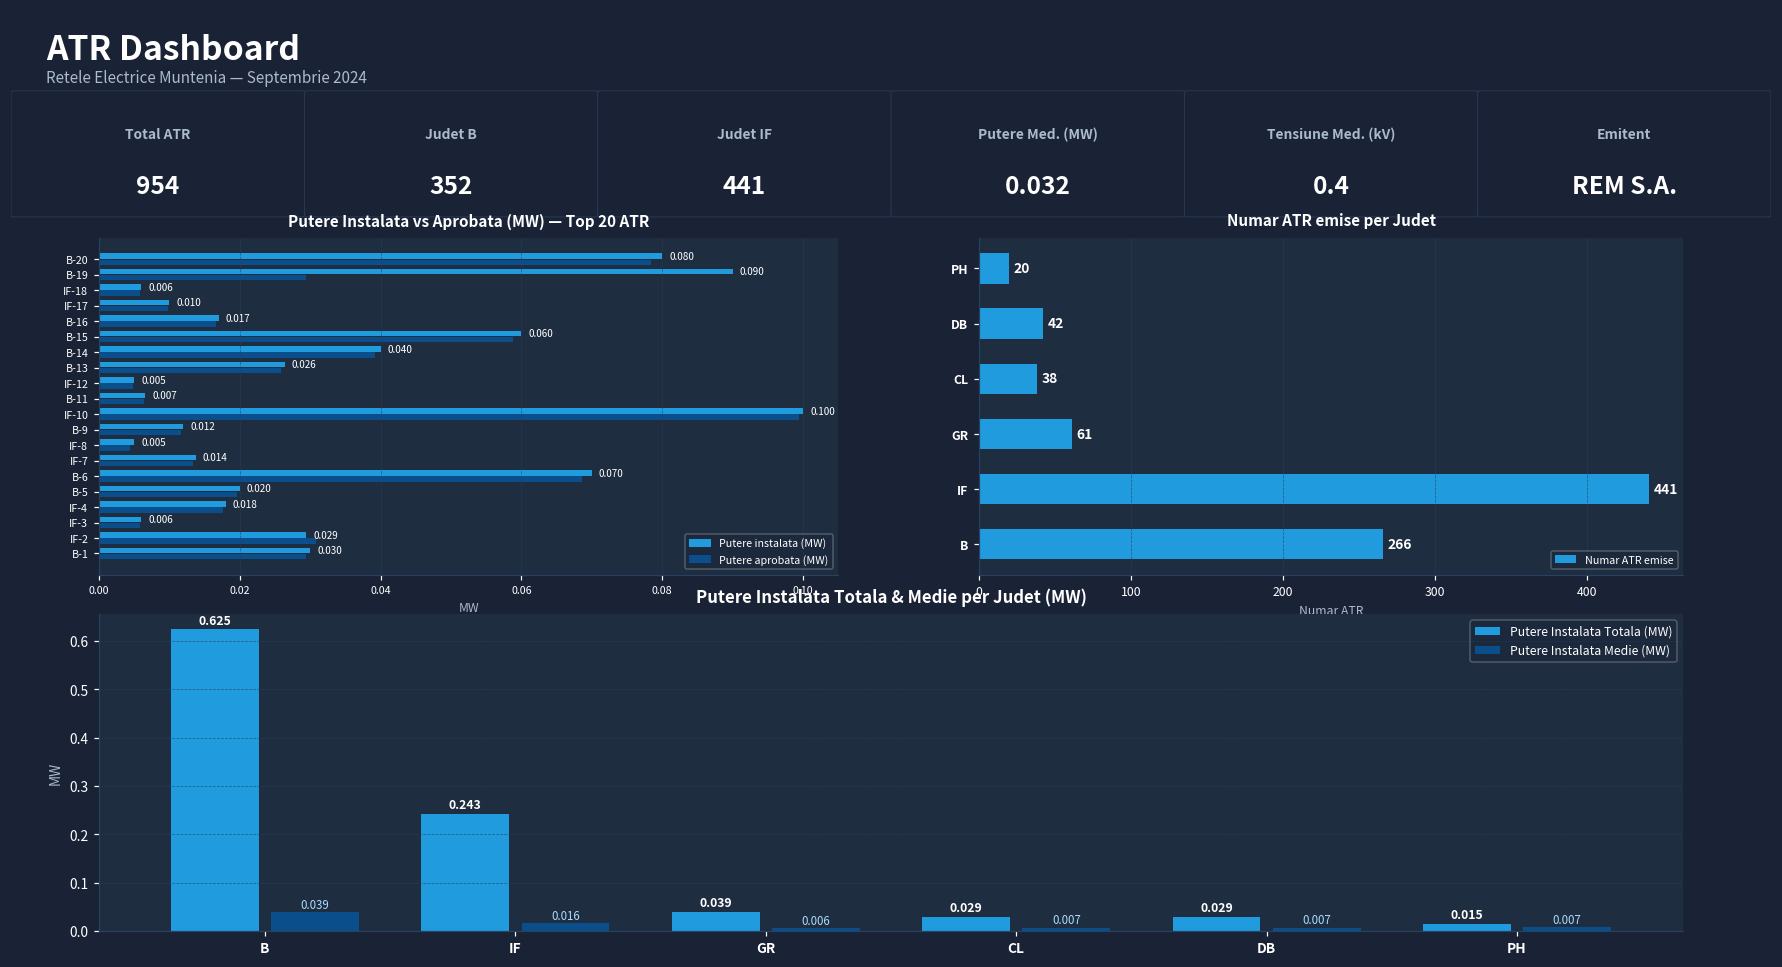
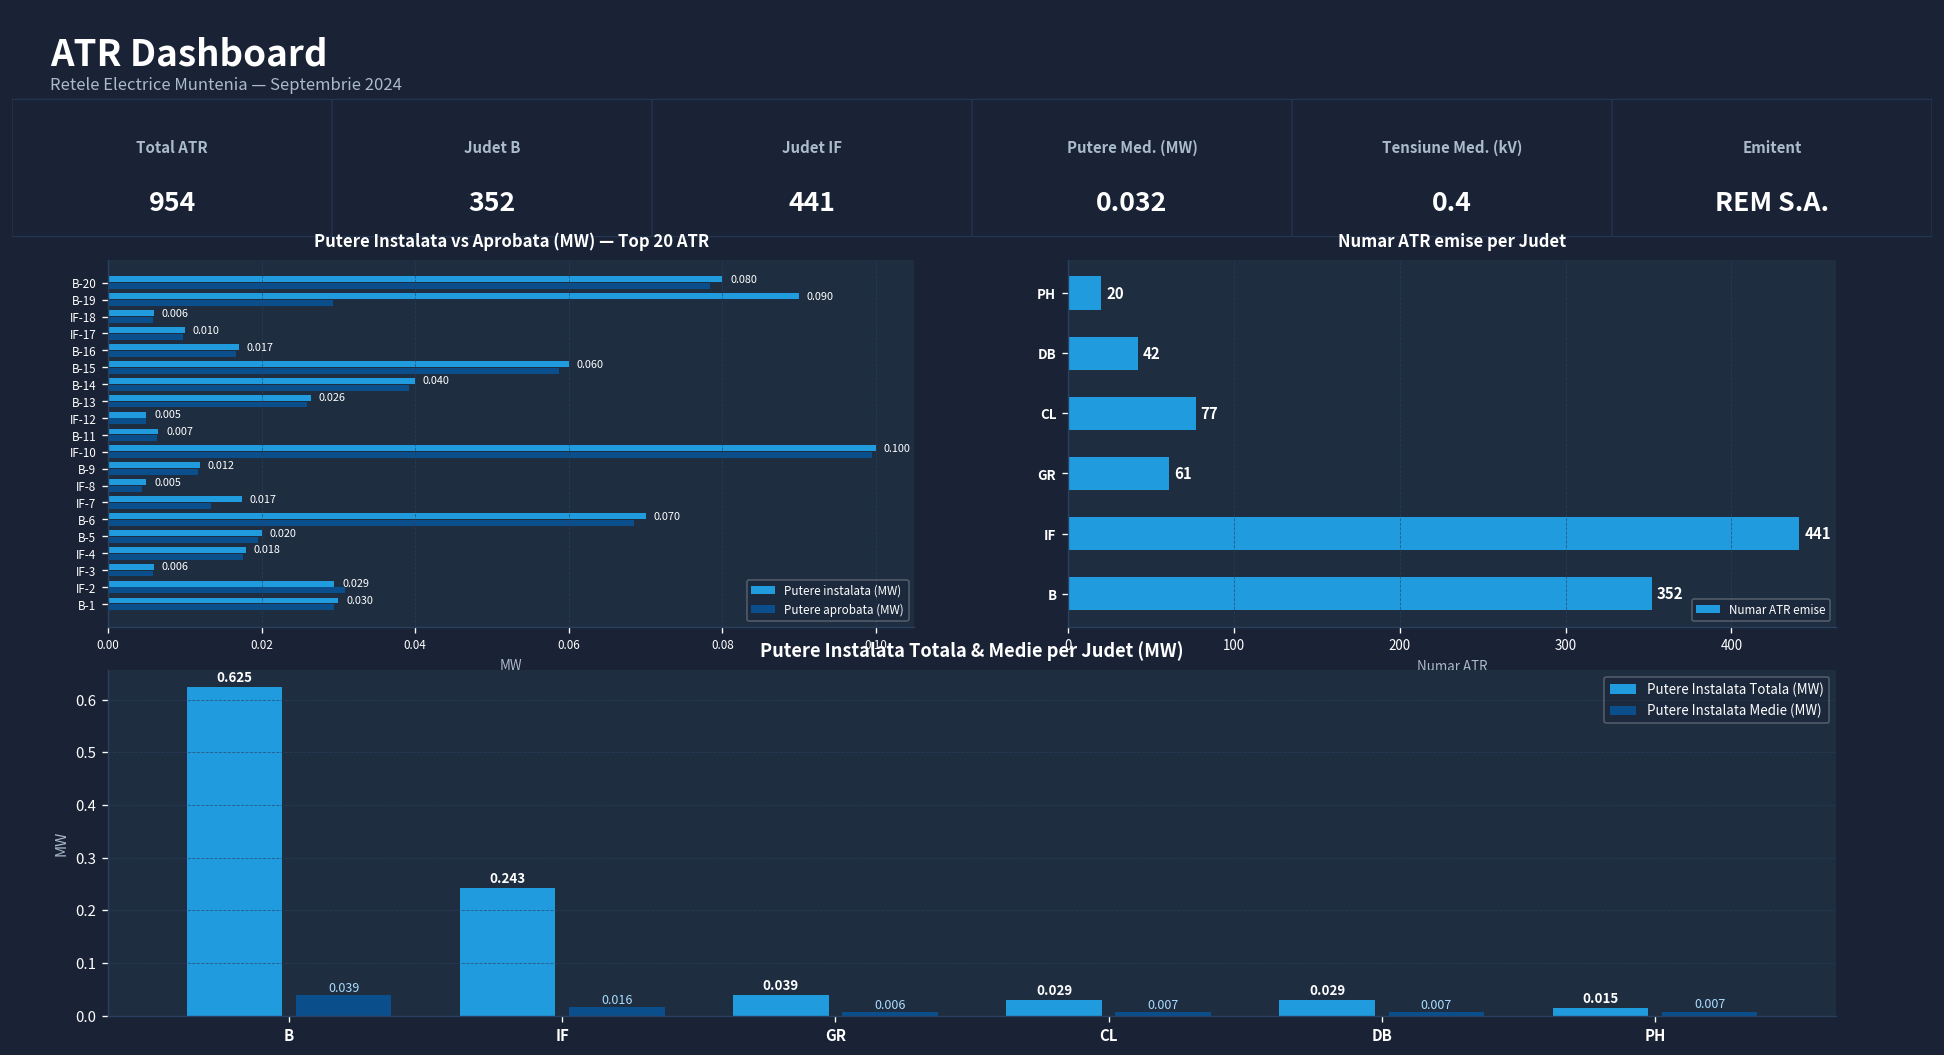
  {
    "Putere Instalata vs Aprobata (MW) — Top 20 ATR": {
      "Putere instalata (MW)": {
        "B-20": 0.080,
        "B-19": 0.090,
        "IF-18": 0.006,
        "IF-17": 0.010,
        "B-16": 0.017,
        "B-15": 0.060,
        "B-14": 0.040,
        "B-13": 0.026,
        "IF-12": 0.005,
        "B-11": 0.007,
        "IF-10": 0.100,
        "B-9": 0.012,
        "IF-8": 0.005,
-       "IF-7": 0.014,
+       "IF-7": 0.017,
        "B-6": 0.070,
        "B-5": 0.020,
        "IF-4": 0.018,
        "IF-3": 0.006,
        "IF-2": 0.029,
        "B-1": 0.030
      },
      "Putere aprobata (MW)": {
        "B-20": 0.078,
        "B-19": 0.029,
        "B-15": 0.059,
        "B-14": 0.039,
        "B-11": 0.006,
        "IF-10": 0.099,
        "IF-8": 0.004,
        "IF-7": 0.013,
        "B-6": 0.069
      }
    },
    "Numar ATR emise per Judet": {
      "PH": 20,
      "DB": 42,
-     "CL": 38,
+     "CL": 77,
      "GR": 61,
      "IF": 441,
-     "B": 266
+     "B": 352
    },
    "Putere Instalata Totala & Medie per Judet (MW)": {
      "Putere Instalata Totala (MW)": {
        "B": 0.625,
        "IF": 0.243,
        "GR": 0.039,
        "CL": 0.029,
        "DB": 0.029,
        "PH": 0.015
      },
      "Putere Instalata Medie (MW)": {
        "B": 0.039,
        "IF": 0.016,
        "GR": 0.006,
        "CL": 0.007,
        "DB": 0.007,
        "PH": 0.007
      }
    }
  }
